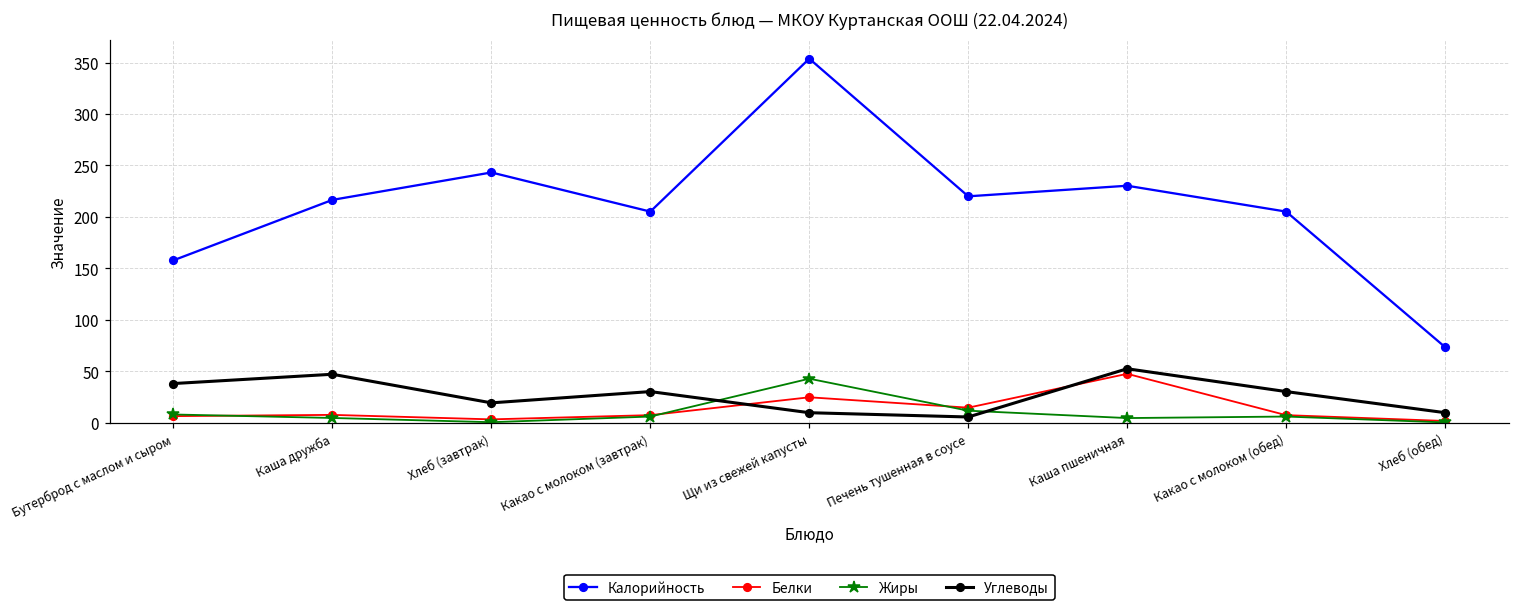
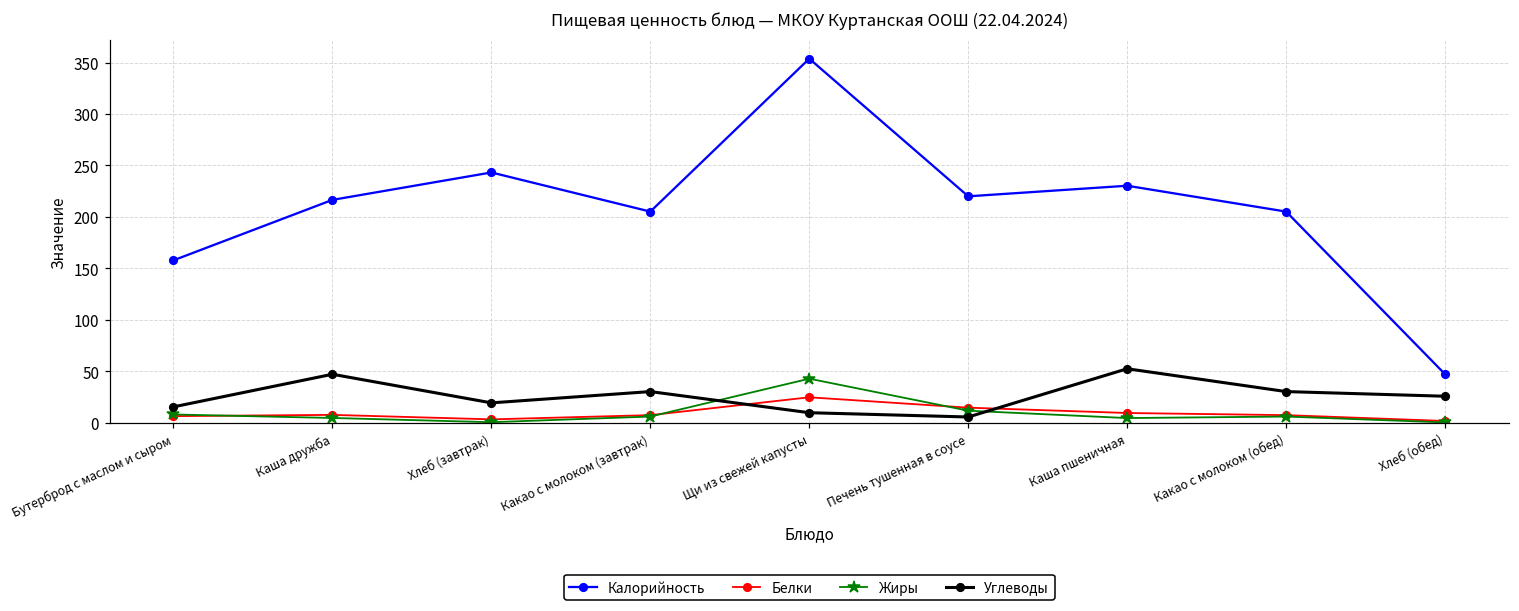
  {
    "Калорийность": {
      "Бутерброд с маслом и сыром": 160,
      "Каша дружба": 220,
      "Хлеб (завтрак)": 240,
      "Какао с молоком (завтрак)": 210,
      "Щи из свежей капусты": 350,
      "Печень тушенная в соусе": 220,
      "Каша пшеничная": 230,
      "Какао с молоком (обед)": 210,
-     "Хлеб (обед)": 70
+     "Хлеб (обед)": 50
    },
    "Белки": {
      "Каша дружба": 10,
      "Хлеб (завтрак)": 0,
      "Щи из свежей капусты": 20,
      "Печень тушенная в соусе": 10,
-     "Каша пшеничная": 50
+     "Каша пшеничная": 10
    },
    "Жиры": {
      "Каша дружба": 0,
      "Хлеб (завтрак)": 0,
      "Щи из свежей капусты": 40,
      "Печень тушенная в соусе": 10,
      "Каша пшеничная": 0
    },
    "Углеводы": {
-     "Бутерброд с маслом и сыром": 40,
+     "Бутерброд с маслом и сыром": 20,
      "Каша дружба": 50,
      "Хлеб (завтрак)": 20,
      "Какао с молоком (завтрак)": 30,
      "Щи из свежей капусты": 10,
      "Печень тушенная в соусе": 10,
      "Каша пшеничная": 50,
      "Какао с молоком (обед)": 30,
-     "Хлеб (обед)": 10
+     "Хлеб (обед)": 30
    }
  }
